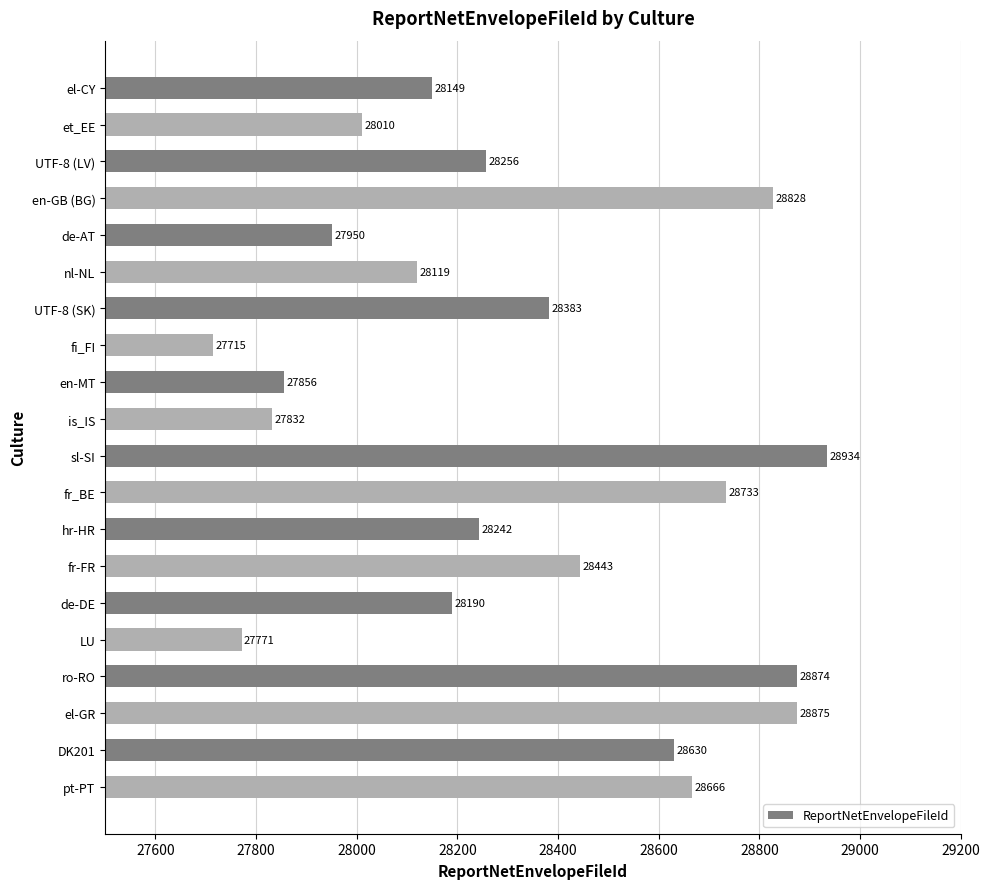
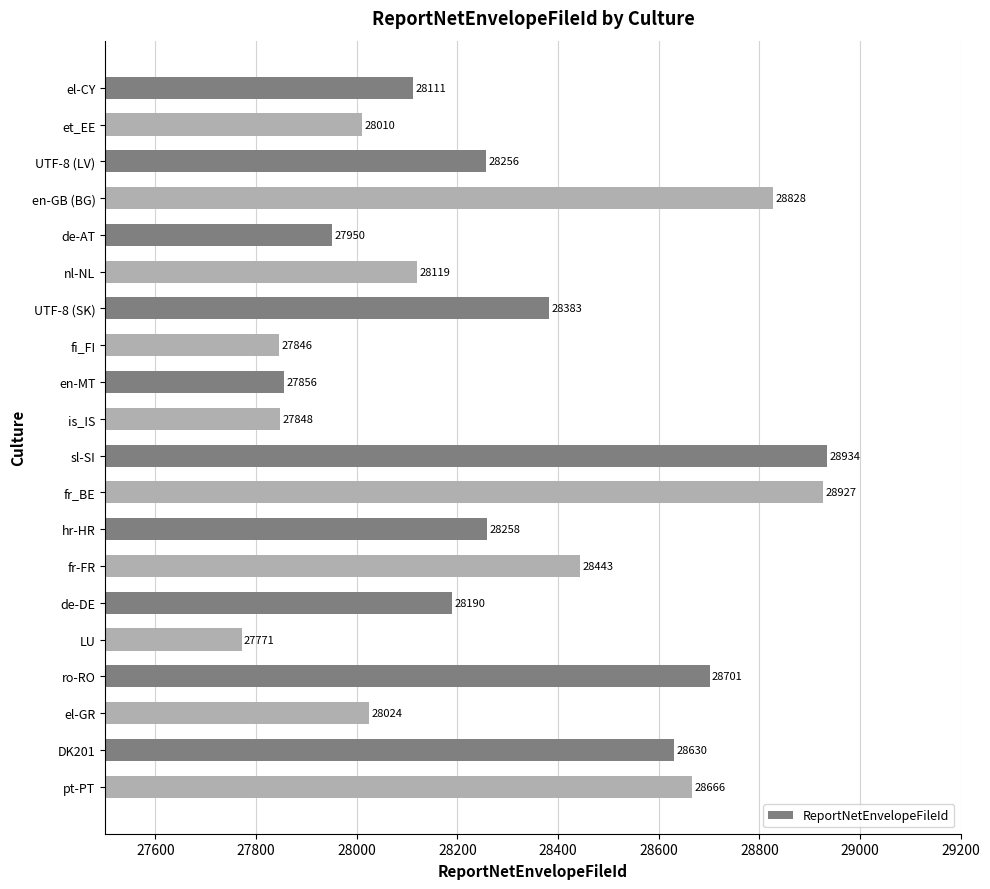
  {
-   "el-CY": 28149,
+   "el-CY": 28111,
    "et_EE": 28010,
    "UTF-8 (LV)": 28256,
    "en-GB (BG)": 28828,
    "de-AT": 27950,
    "nl-NL": 28119,
    "UTF-8 (SK)": 28383,
-   "fi_FI": 27715,
+   "fi_FI": 27846,
    "en-MT": 27856,
-   "is_IS": 27832,
+   "is_IS": 27848,
    "sl-SI": 28934,
-   "fr_BE": 28733,
-   "hr-HR": 28242,
+   "fr_BE": 28927,
+   "hr-HR": 28258,
    "fr-FR": 28443,
    "de-DE": 28190,
    "LU": 27771,
-   "ro-RO": 28874,
-   "el-GR": 28875,
+   "ro-RO": 28701,
+   "el-GR": 28024,
    "DK201": 28630,
    "pt-PT": 28666
  }
